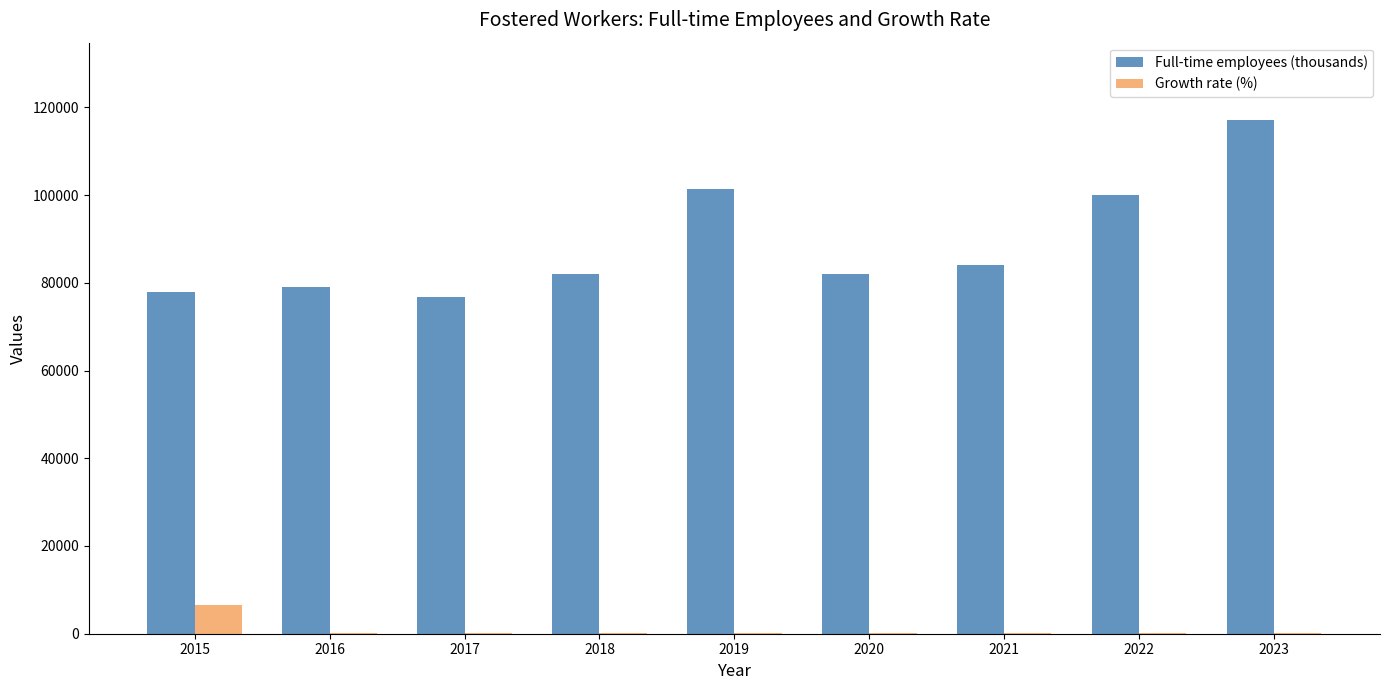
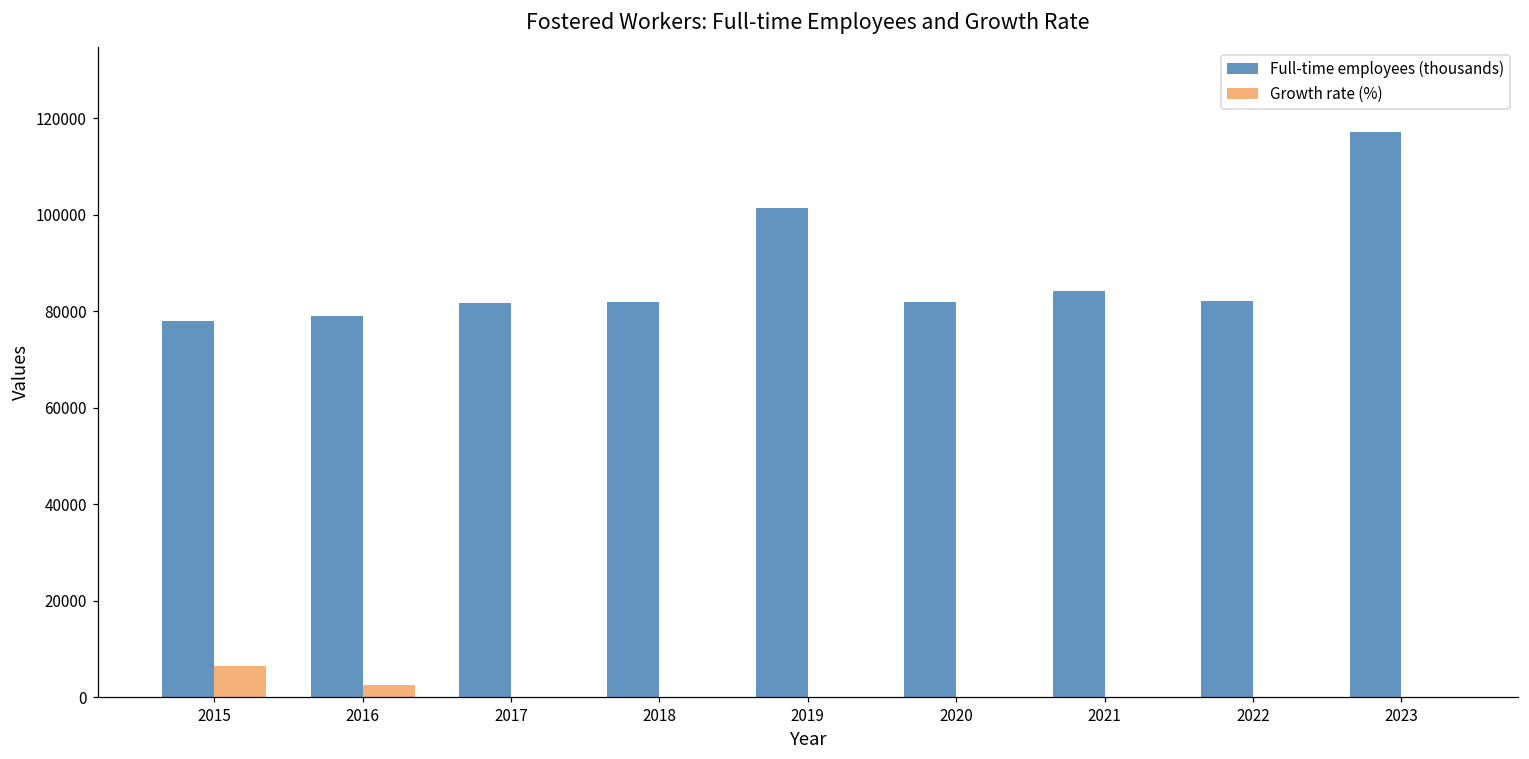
  {
    "Full-time employees (thousands)": {
      "2015": 78000,
      "2016": 79000,
-     "2017": 77000,
+     "2017": 82000,
      "2018": 82000,
      "2019": 101000,
      "2020": 82000,
      "2021": 84000,
-     "2022": 100000,
+     "2022": 82000,
      "2023": 117000
    },
    "Growth rate (%)": {
      "2015": 7000,
-     "2016": 0
+     "2016": 3000
    }
  }
